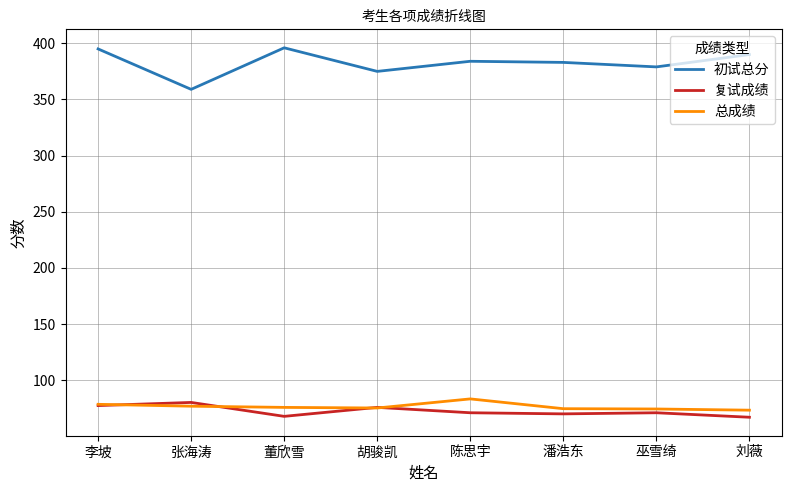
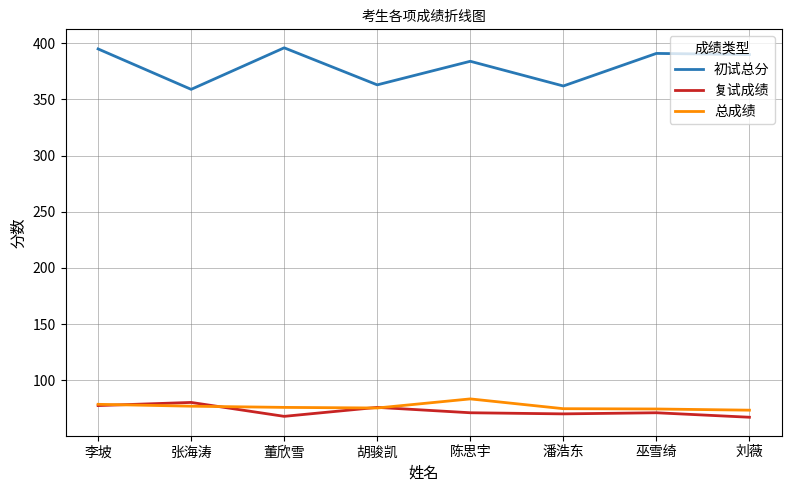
  {
    "初试总分": {
      "李坡": 395,
      "张海涛": 359,
      "董欣雪": 396,
-     "胡骏凯": 375,
+     "胡骏凯": 363,
      "陈思宇": 384,
-     "潘浩东": 383,
-     "巫雪绮": 379
+     "潘浩东": 362,
+     "巫雪绮": 391
    },
    "复试成绩": {
      "张海涛": 80,
      "董欣雪": 68,
      "陈思宇": 71,
      "潘浩东": 70,
      "巫雪绮": 71,
      "刘薇": 67
    },
    "总成绩": {
      "张海涛": 77,
      "董欣雪": 76,
      "陈思宇": 83,
      "潘浩东": 75,
      "巫雪绮": 74,
      "刘薇": 73
    }
  }
